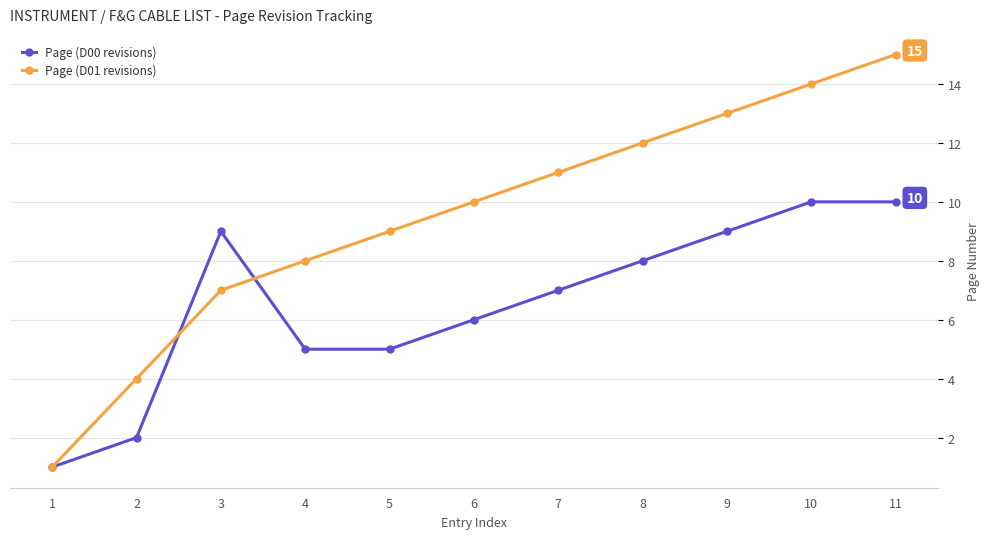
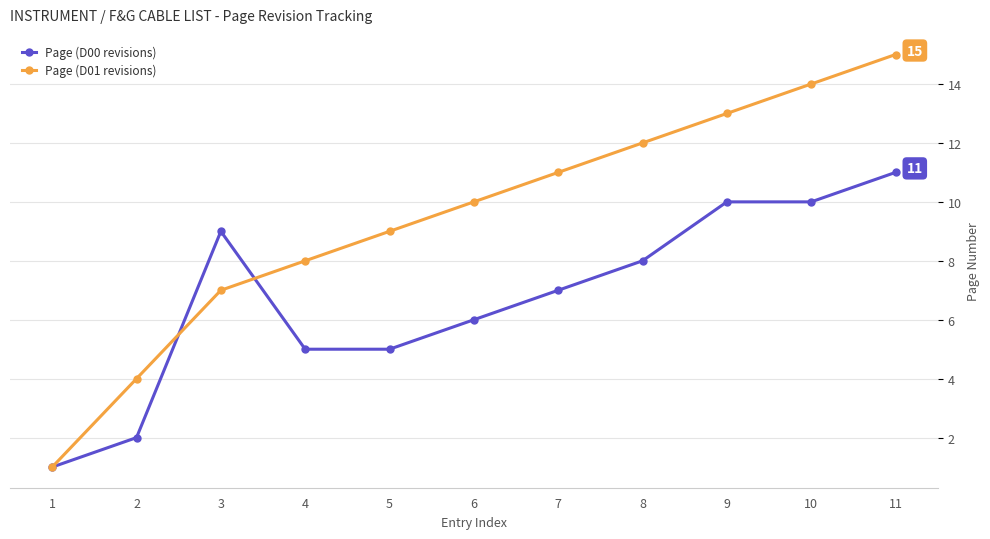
  {
    "Page (D00 revisions)": {
-     "9": 9,
-     "11": 10
+     "9": 10,
+     "11": 11
    },
    "Page (D01 revisions)": {
      "2": 4,
      "3": 7,
      "4": 8,
      "5": 9,
      "6": 10,
      "7": 11,
      "8": 12,
      "9": 13,
      "10": 14
    }
  }
